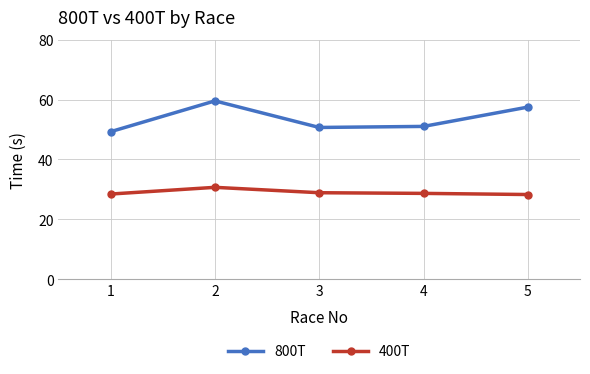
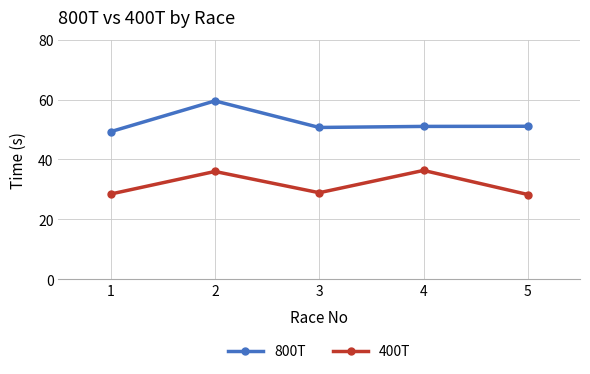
  {
    "800T": {
      "1": 49,
      "2": 60,
      "3": 51,
      "4": 51,
-     "5": 58
+     "5": 51
    },
    "400T": {
      "1": 28,
-     "2": 31,
+     "2": 36,
      "3": 29,
-     "4": 29,
+     "4": 36,
      "5": 28
    }
  }
